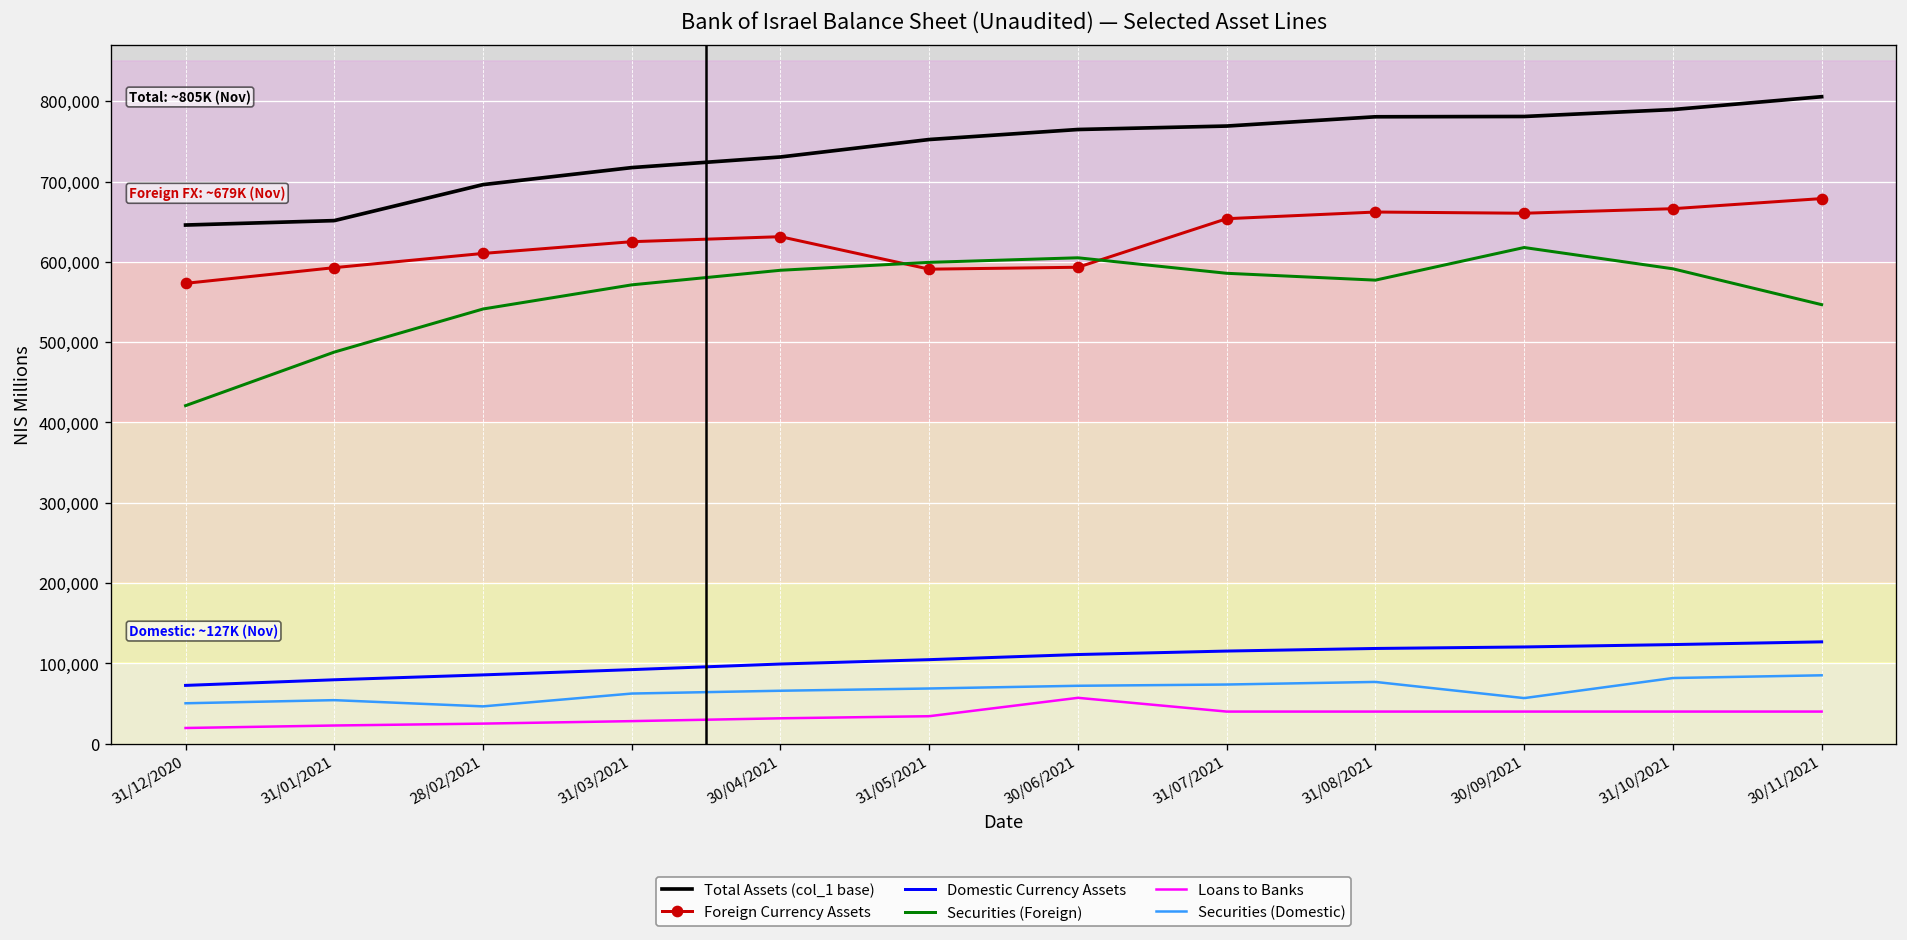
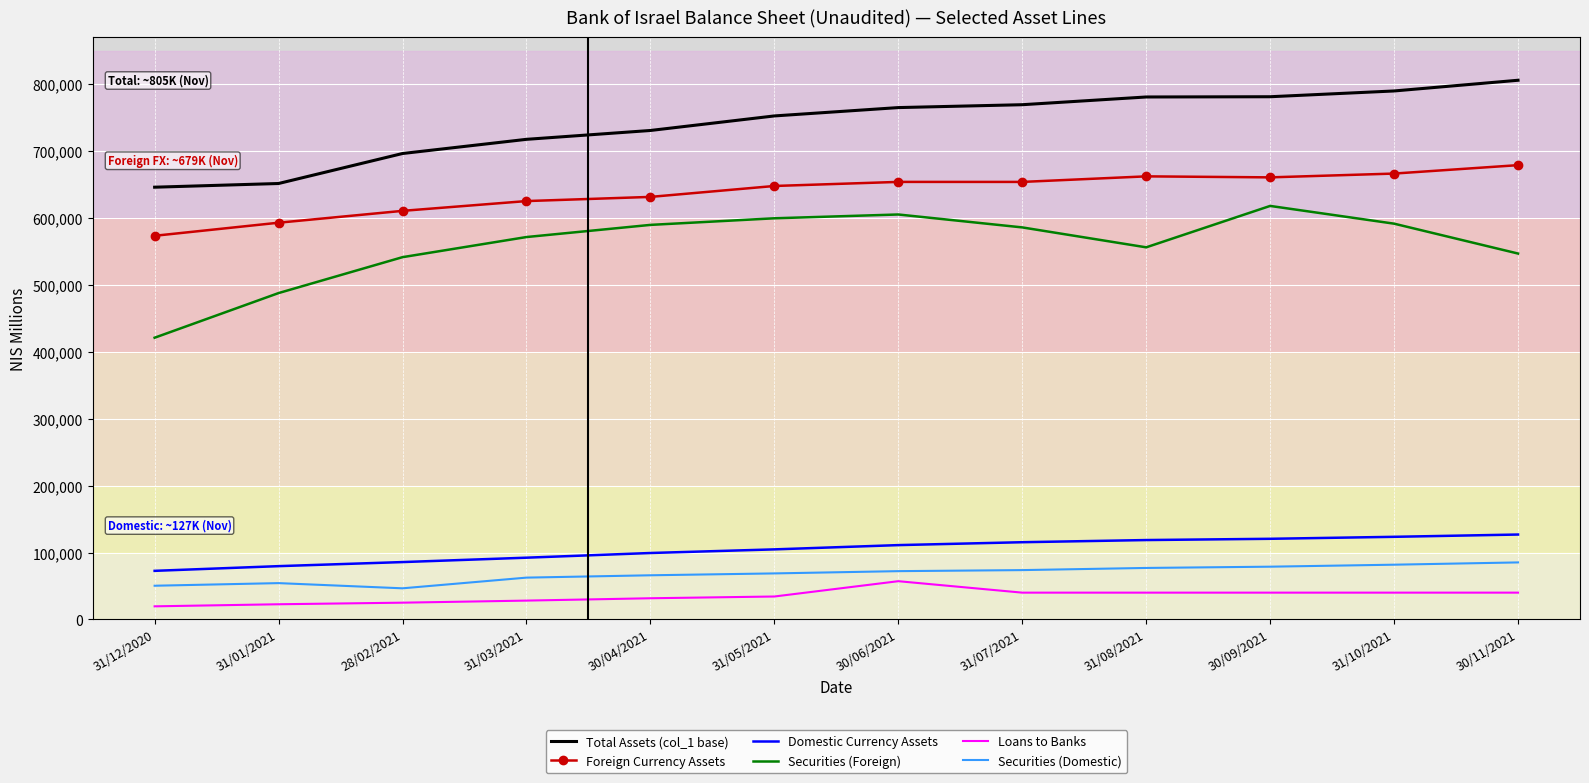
  {
    "Total Assets (col_1 base)": {
      "31/01/2021": "650,000",
      "28/02/2021": "700,000",
      "31/03/2021": "720,000",
      "30/04/2021": "730,000",
      "31/05/2021": "750,000",
      "30/06/2021": "760,000",
      "31/07/2021": "770,000",
      "31/08/2021": "780,000",
      "30/09/2021": "780,000",
      "31/10/2021": "790,000",
      "30/11/2021": "810,000"
    },
    "Foreign Currency Assets": {
      "31/12/2020": "570,000",
      "31/01/2021": "590,000",
      "28/02/2021": "610,000",
      "31/03/2021": "630,000",
      "30/04/2021": "630,000",
-     "31/05/2021": "590,000",
-     "30/06/2021": "590,000",
+     "31/05/2021": "650,000",
+     "30/06/2021": "650,000",
      "31/07/2021": "650,000",
      "31/08/2021": "660,000",
      "30/09/2021": "660,000",
      "31/10/2021": "670,000",
      "30/11/2021": "680,000"
    },
    "Domestic Currency Assets": {
      "31/12/2020": "70,000",
      "31/01/2021": "80,000",
      "28/02/2021": "90,000",
      "31/03/2021": "90,000",
      "30/04/2021": "100,000",
      "31/05/2021": "100,000",
      "30/06/2021": "110,000",
      "31/07/2021": "120,000",
      "31/08/2021": "120,000",
      "30/09/2021": "120,000",
      "31/10/2021": "120,000",
      "30/11/2021": "130,000"
    },
    "Securities (Foreign)": {
      "31/12/2020": "420,000",
      "31/01/2021": "490,000",
      "28/02/2021": "540,000",
      "31/03/2021": "570,000",
      "30/04/2021": "590,000",
      "31/05/2021": "600,000",
      "30/06/2021": "610,000",
      "31/07/2021": "590,000",
-     "31/08/2021": "580,000",
+     "31/08/2021": "560,000",
      "30/09/2021": "620,000",
      "31/10/2021": "590,000",
      "30/11/2021": "550,000"
    },
    "Loans to Banks": {
      "31/12/2020": "20,000",
      "31/01/2021": "20,000",
      "28/02/2021": "30,000",
      "31/03/2021": "30,000",
      "30/04/2021": "30,000",
      "31/05/2021": "30,000",
      "30/06/2021": "60,000",
      "31/07/2021": "40,000",
      "31/08/2021": "40,000",
      "30/09/2021": "40,000",
      "31/10/2021": "40,000",
      "30/11/2021": "40,000"
    },
    "Securities (Domestic)": {
      "31/12/2020": "50,000",
      "31/01/2021": "50,000",
      "28/02/2021": "50,000",
      "31/03/2021": "60,000",
      "30/04/2021": "70,000",
      "31/05/2021": "70,000",
      "30/06/2021": "70,000",
      "31/07/2021": "70,000",
      "31/08/2021": "80,000",
-     "30/09/2021": "60,000",
+     "30/09/2021": "80,000",
      "31/10/2021": "80,000",
      "30/11/2021": "90,000"
    }
  }
